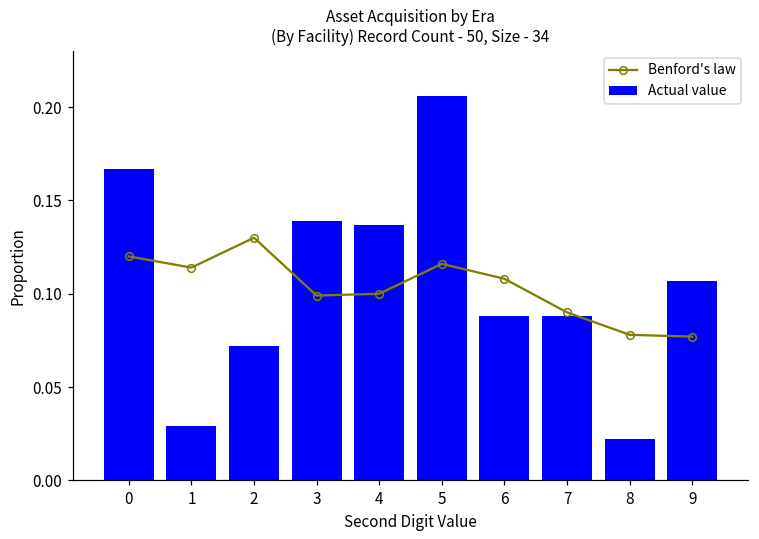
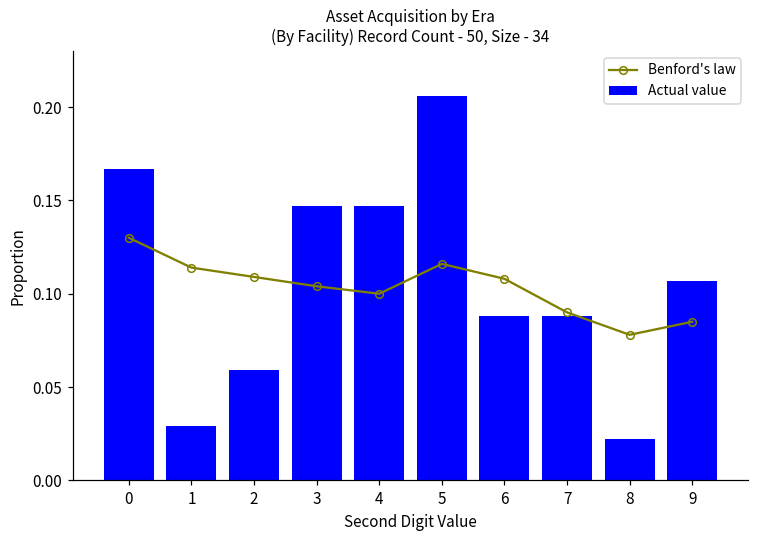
  {
    "Benford's law": {
-     "0": 0.12,
+     "0": 0.13,
      "1": 0.114,
-     "2": 0.130,
-     "3": 0.099,
+     "2": 0.109,
+     "3": 0.104,
      "4": 0.100,
      "5": 0.116,
      "6": 0.108,
      "7": 0.090,
      "8": 0.078,
-     "9": 0.077
+     "9": 0.085
    },
    "Actual value": {
      "0": 0.167,
      "1": 0.029,
-     "2": 0.072,
-     "3": 0.139,
-     "4": 0.137,
+     "2": 0.059,
+     "3": 0.147,
+     "4": 0.147,
      "5": 0.206,
      "6": 0.088,
      "7": 0.088,
      "8": 0.022,
      "9": 0.107
    }
  }
